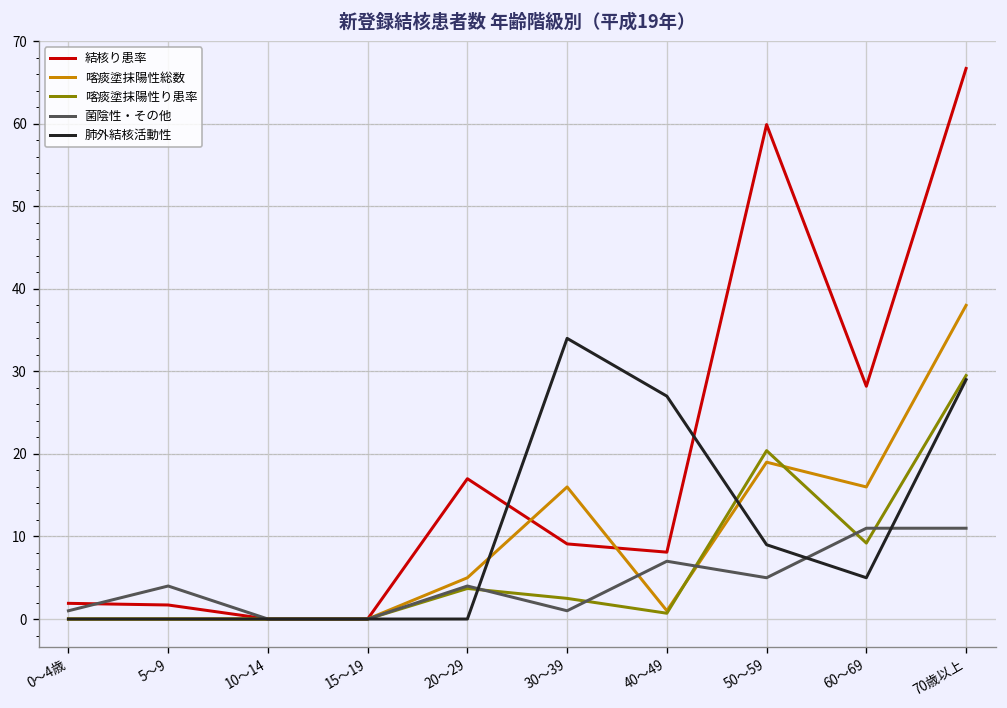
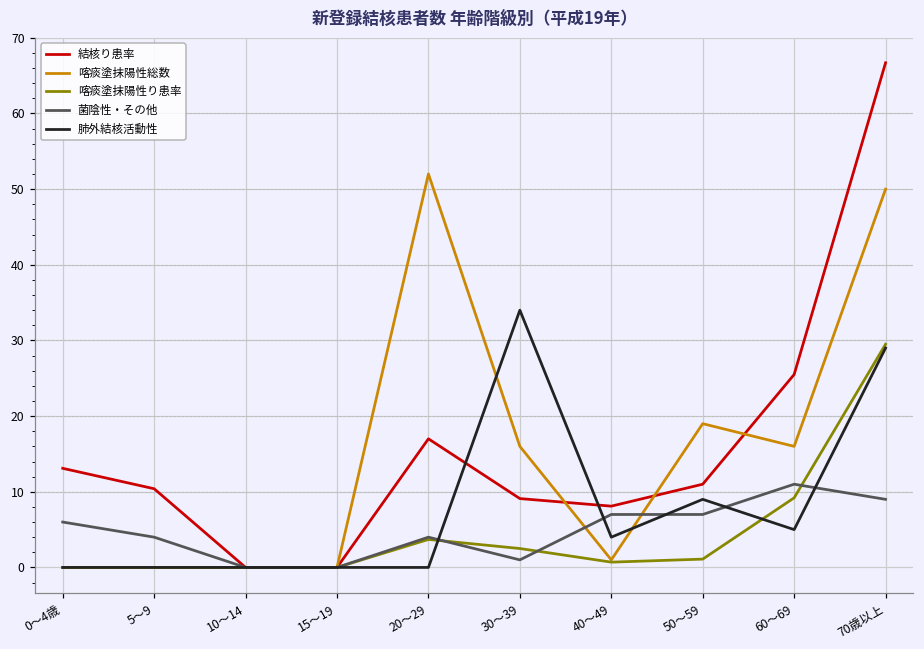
  {
    "結核り患率": {
-     "0～4歳": 2,
-     "5～9": 2,
+     "0～4歳": 13,
+     "5～9": 10,
      "20～29": 17,
      "30～39": 9,
      "40～49": 8,
-     "50～59": 60,
-     "60～69": 28,
+     "50～59": 11,
+     "60～69": 26,
      "70歳以上": 67
    },
    "喀痰塗抹陽性総数": {
-     "20～29": 5,
+     "20～29": 52,
      "30～39": 16,
      "50～59": 19,
      "60～69": 16,
-     "70歳以上": 38
+     "70歳以上": 50
    },
    "喀痰塗抹陽性り患率": {
      "30～39": 3,
-     "50～59": 20,
+     "50～59": 1,
      "60～69": 9,
      "70歳以上": 30
    },
    "菌陰性・その他": {
-     "0～4歳": 1,
+     "0～4歳": 6,
      "5～9": 4,
      "30～39": 1,
      "40～49": 7,
-     "50～59": 5,
+     "50～59": 7,
      "60～69": 11,
-     "70歳以上": 11
+     "70歳以上": 9
    },
    "肺外結核活動性": {
      "20～29": 0,
      "30～39": 34,
-     "40～49": 27,
+     "40～49": 4,
      "50～59": 9,
      "60～69": 5,
      "70歳以上": 29
    }
  }
